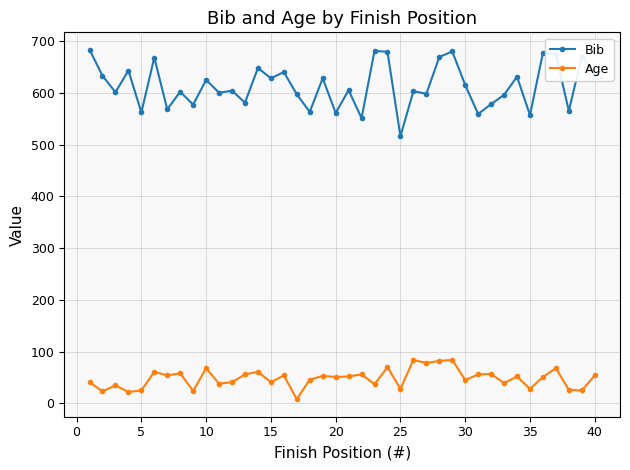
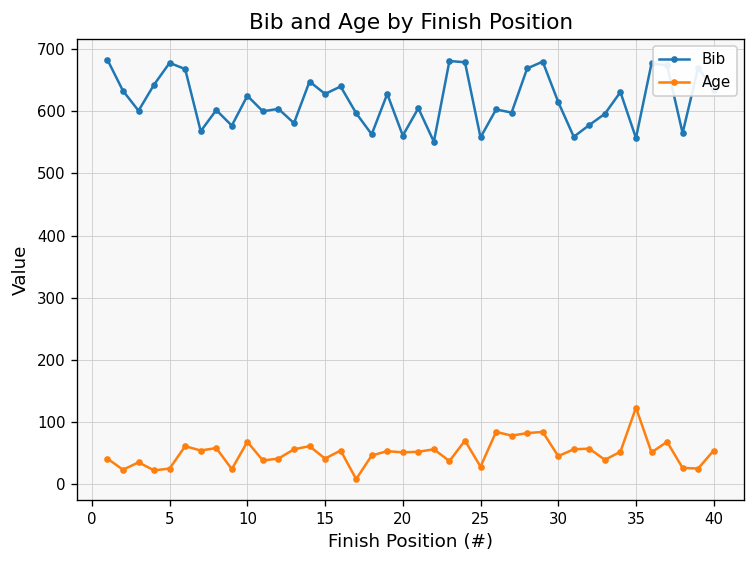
  {
    "Bib": {
-     "5": 560,
+     "5": 680,
      "10": 630,
      "15": 630,
      "20": 560,
-     "25": 520,
+     "25": 560,
      "30": 620,
      "35": 560
    },
    "Age": {
      "5": 30,
      "10": 70,
      "15": 40,
      "20": 50,
      "25": 30,
      "30": 50,
-     "35": 30,
+     "35": 120,
      "40": 50
    }
  }
